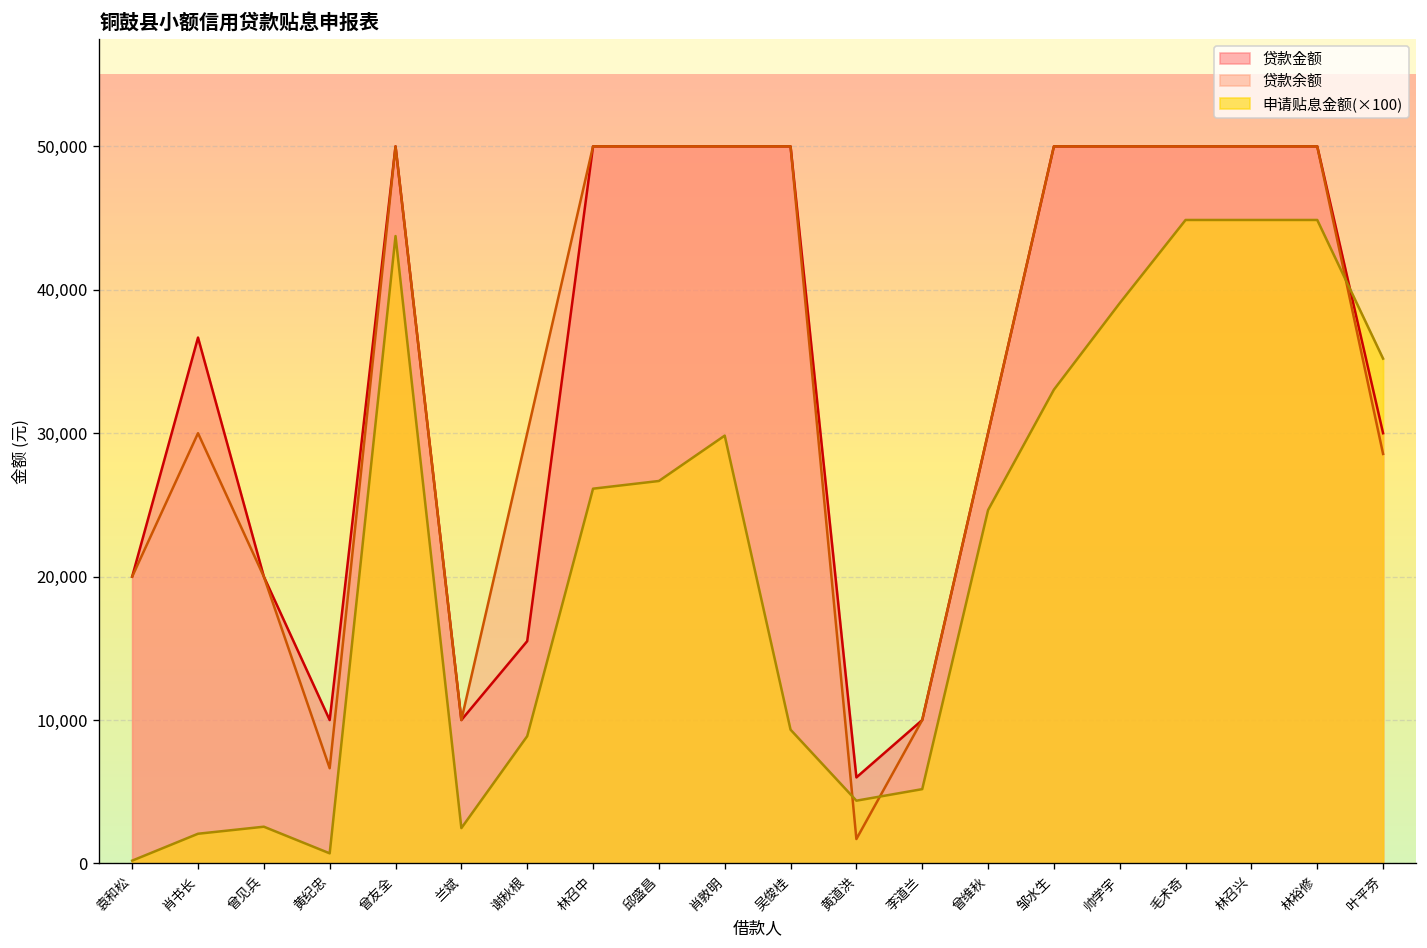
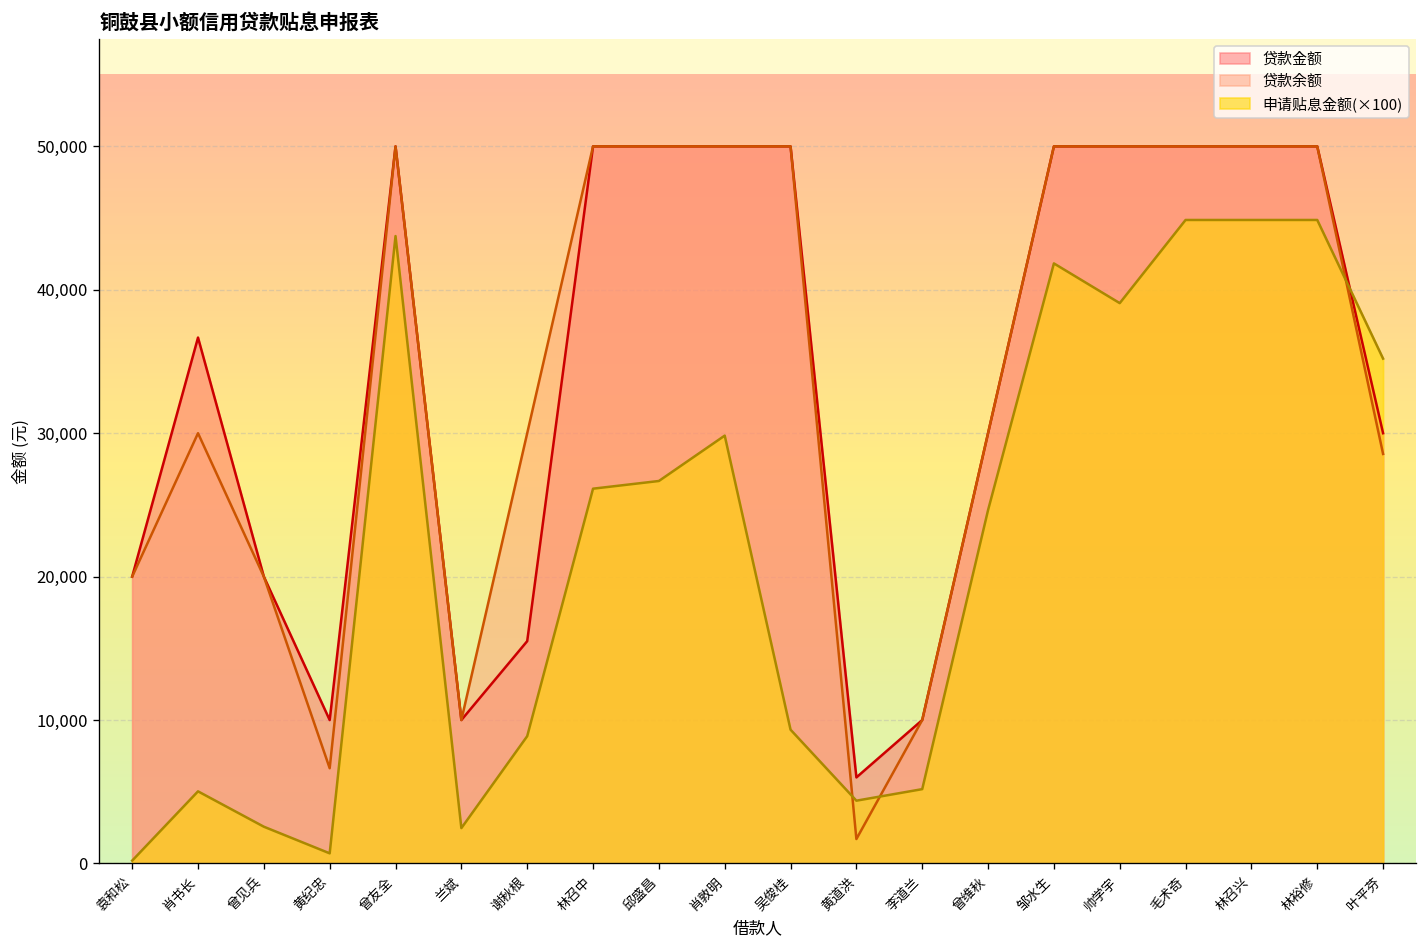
  {
    "申请贴息金额(×100)": {
      "袁和松": "200",
-     "肖书长": "2,100",
+     "肖书长": "5,000",
      "曾见兵": "2,600",
      "黄纪忠": "700",
      "曾友全": "43,700",
      "兰斌": "2,500",
      "谢秋根": "8,900",
      "林召中": "26,100",
      "邱盛昌": "26,700",
      "肖敦明": "29,800",
      "吴俊桂": "9,300",
      "黄道洪": "4,400",
      "李道兰": "5,200",
      "曾维秋": "24,600",
-     "邹水生": "33,000",
+     "邹水生": "41,800",
      "帅学宇": "39,100",
      "毛术奇": "44,900",
      "林召兴": "44,900",
      "林裕修": "44,900",
      "叶平芬": "35,200"
    }
  }
